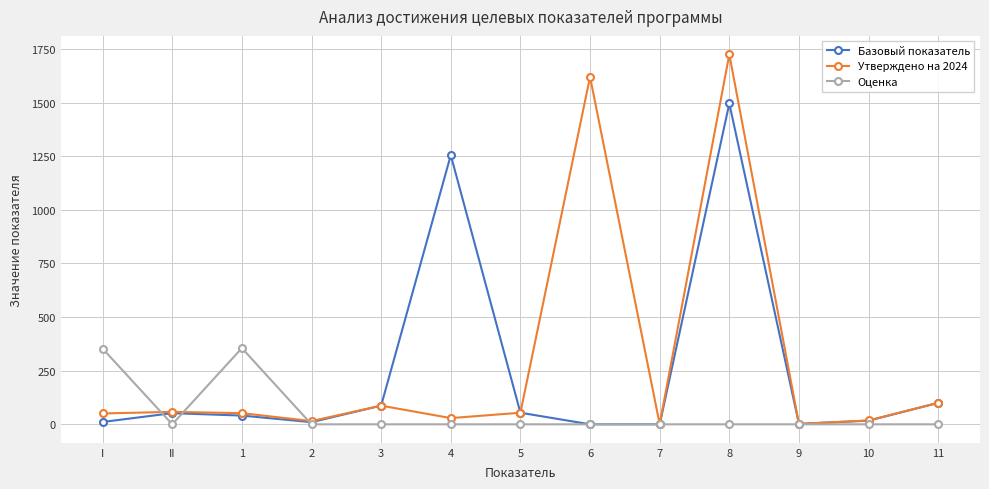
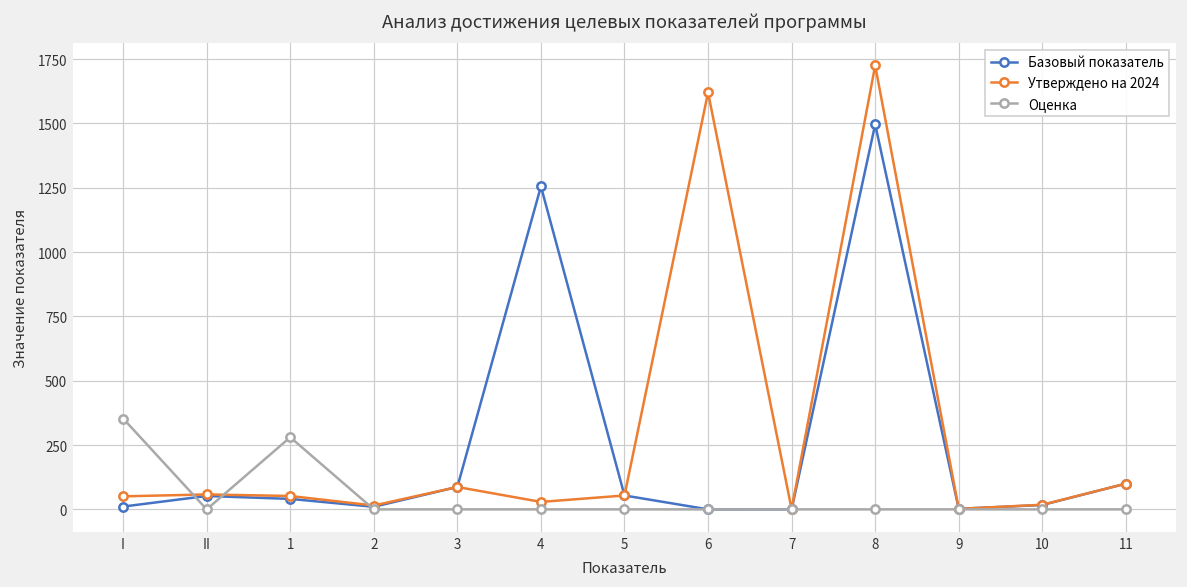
  {
    "Базовый показатель": {
      "I": 10,
      "4": 1260,
      "8": 1500
    },
    "Утверждено на 2024": {
      "I": 50,
      "4": 30,
      "6": 1620,
      "8": 1730
    },
    "Оценка": {
      "I": 350,
      "II": 0,
-     "1": 360,
+     "1": 280,
      "3": 0,
      "4": 0,
      "5": 0,
      "8": 0,
      "10": 0,
      "11": 0
    }
  }
